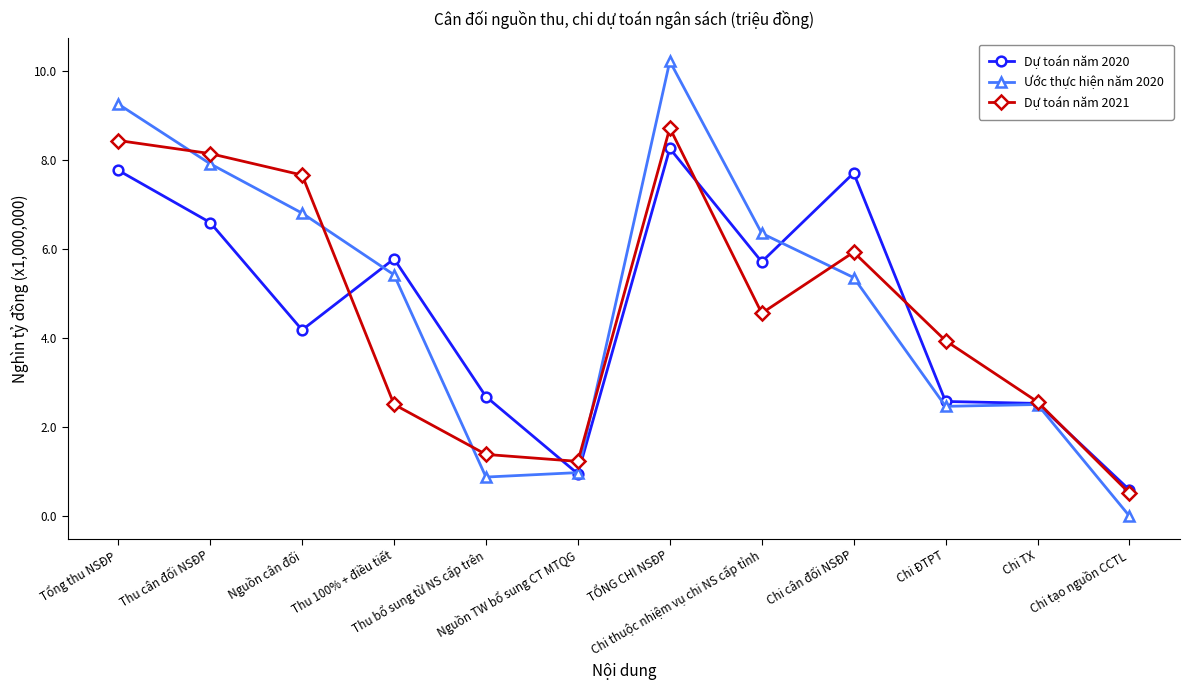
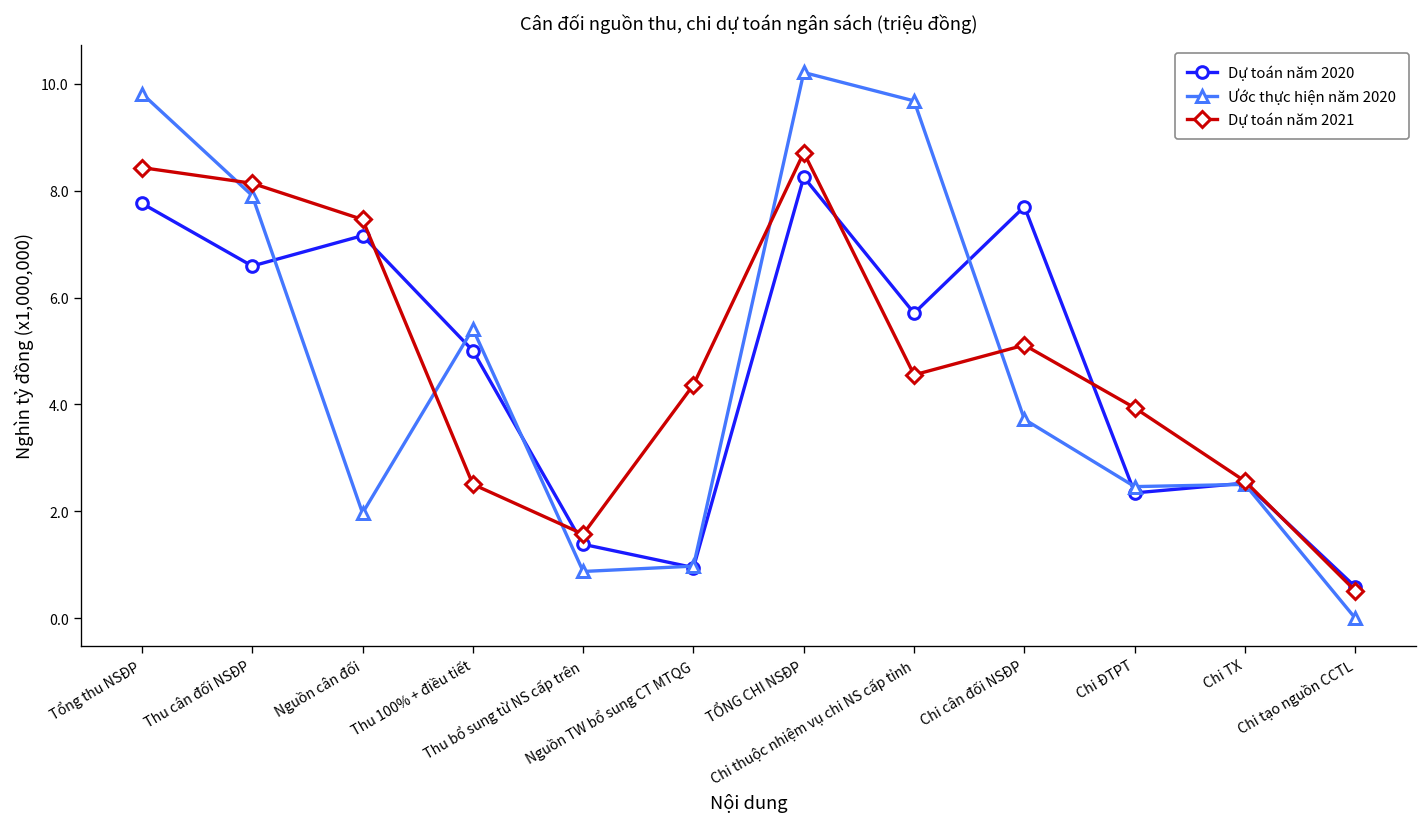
  {
    "Dự toán năm 2020": {
      "Tổng thu NSĐP": 7.8,
      "Thu cân đối NSĐP": 6.6,
-     "Nguồn cân đối": 4.2,
-     "Thu 100% + điều tiết": 5.8,
-     "Thu bổ sung từ NS cấp trên": 2.7,
+     "Nguồn cân đối": 7.2,
+     "Thu 100% + điều tiết": 5.0,
+     "Thu bổ sung từ NS cấp trên": 1.4,
      "TỔNG CHI NSĐP": 8.3,
      "Chi thuộc nhiệm vụ chi NS cấp tỉnh": 5.7,
      "Chi cân đối NSĐP": 7.7,
-     "Chi ĐTPT": 2.6,
+     "Chi ĐTPT": 2.3,
      "Chi tạo nguồn CCTL": 0.6
    },
    "Ước thực hiện năm 2020": {
-     "Tổng thu NSĐP": 9.2,
+     "Tổng thu NSĐP": 9.8,
      "Thu cân đối NSĐP": 7.9,
-     "Nguồn cân đối": 6.8,
+     "Nguồn cân đối": 2.0,
      "Thu 100% + điều tiết": 5.4,
      "Thu bổ sung từ NS cấp trên": 0.9,
      "TỔNG CHI NSĐP": 10.2,
-     "Chi thuộc nhiệm vụ chi NS cấp tỉnh": 6.3,
-     "Chi cân đối NSĐP": 5.4,
+     "Chi thuộc nhiệm vụ chi NS cấp tỉnh": 9.7,
+     "Chi cân đối NSĐP": 3.7,
      "Chi ĐTPT": 2.5,
      "Chi tạo nguồn CCTL": 0.0
    },
    "Dự toán năm 2021": {
      "Tổng thu NSĐP": 8.4,
      "Thu cân đối NSĐP": 8.1,
-     "Nguồn cân đối": 7.7,
+     "Nguồn cân đối": 7.5,
      "Thu 100% + điều tiết": 2.5,
-     "Thu bổ sung từ NS cấp trên": 1.4,
-     "Nguồn TW bổ sung CT MTQG": 1.2,
+     "Thu bổ sung từ NS cấp trên": 1.6,
+     "Nguồn TW bổ sung CT MTQG": 4.4,
      "TỔNG CHI NSĐP": 8.7,
      "Chi thuộc nhiệm vụ chi NS cấp tỉnh": 4.6,
-     "Chi cân đối NSĐP": 5.9,
+     "Chi cân đối NSĐP": 5.1,
      "Chi ĐTPT": 3.9,
      "Chi tạo nguồn CCTL": 0.5
    }
  }
